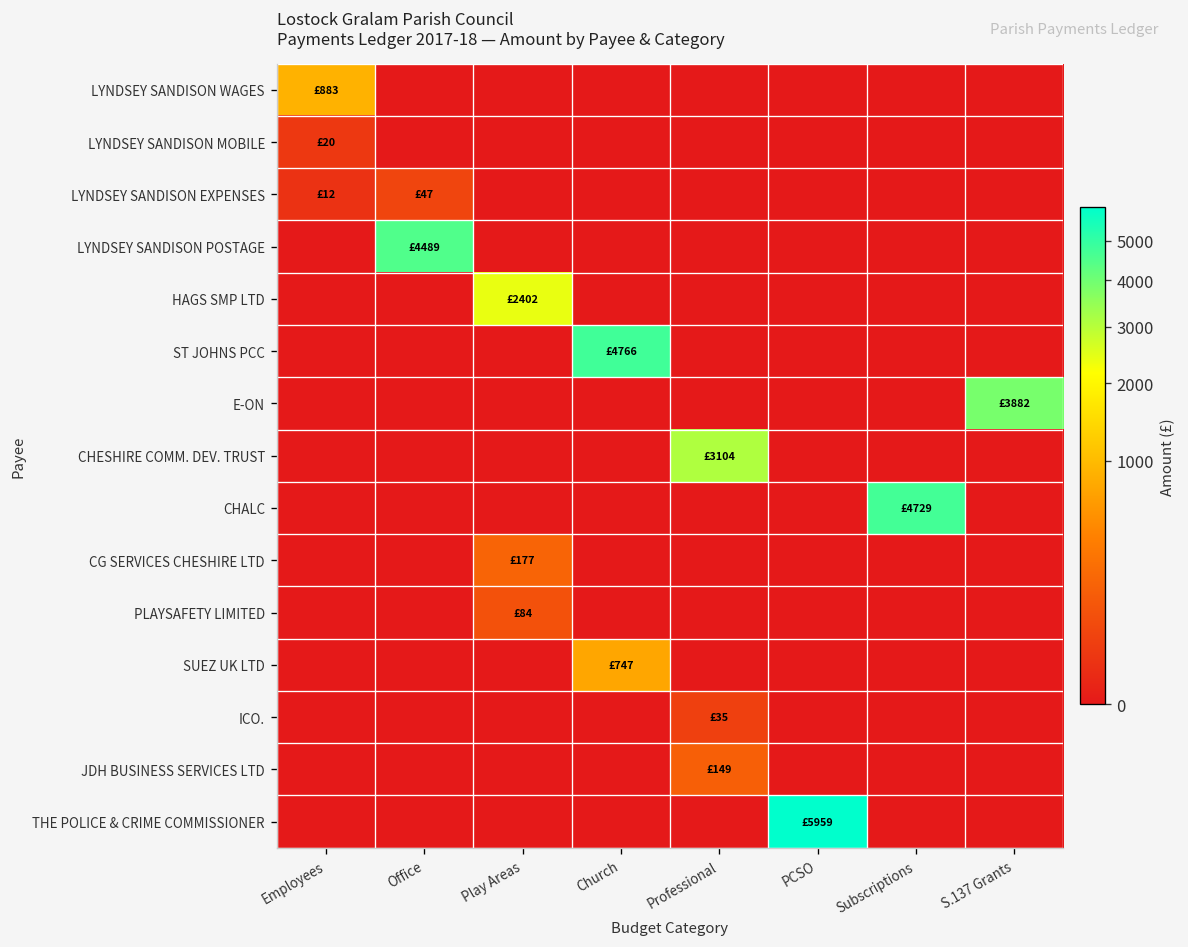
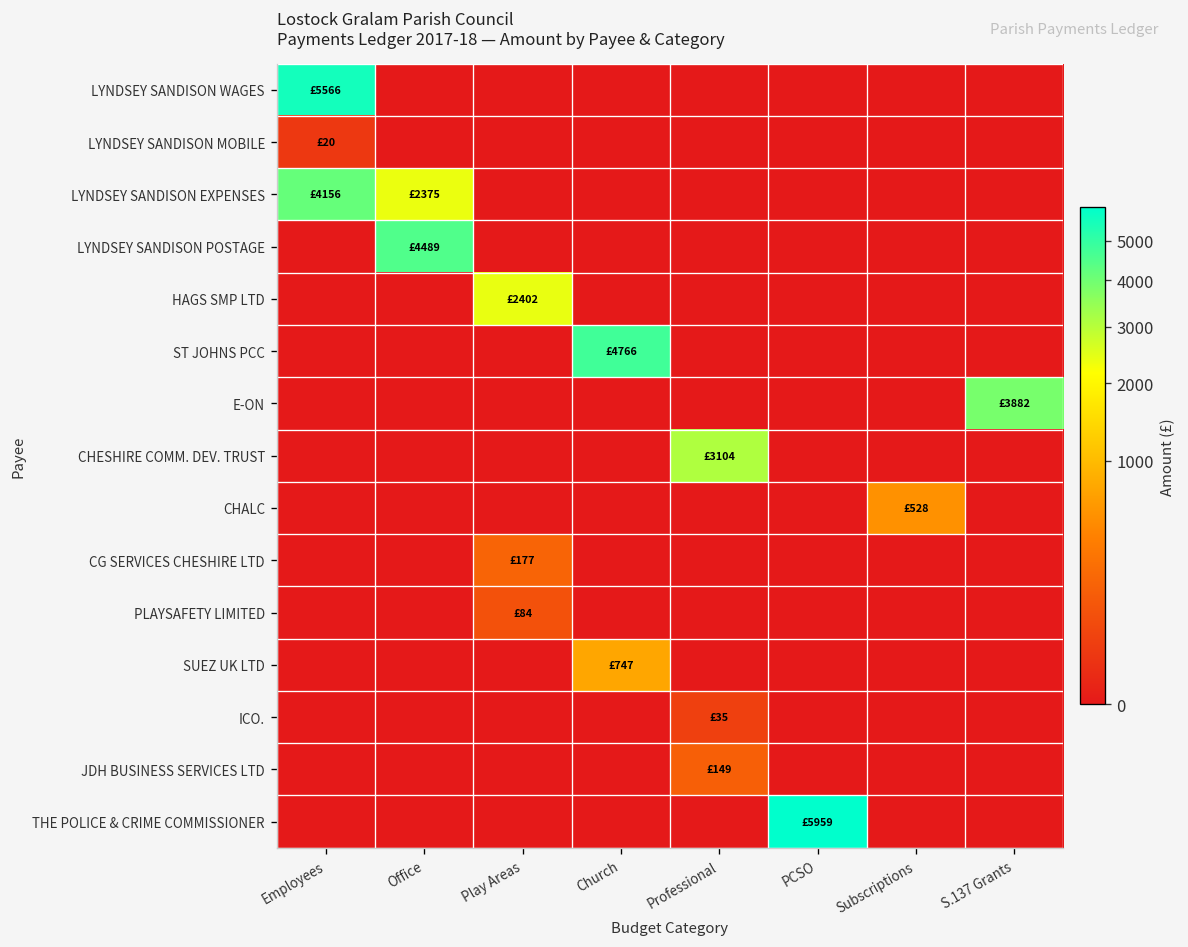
  {
    "LYNDSEY SANDISON WAGES": {
-     "Employees": "£883"
+     "Employees": "£5566"
    },
    "LYNDSEY SANDISON MOBILE": {
      "Employees": "£20"
    },
    "LYNDSEY SANDISON EXPENSES": {
-     "Employees": "£12",
-     "Office": "£47"
+     "Employees": "£4156",
+     "Office": "£2375"
    },
    "LYNDSEY SANDISON POSTAGE": {
      "Office": "£4489"
    },
    "HAGS SMP LTD": {
      "Play Areas": "£2402"
    },
    "ST JOHNS PCC": {
      "Church": "£4766"
    },
    "E-ON": {
      "S.137 Grants": "£3882"
    },
    "CHESHIRE COMM. DEV. TRUST": {
      "Professional": "£3104"
    },
    "CHALC": {
-     "Subscriptions": "£4729"
+     "Subscriptions": "£528"
    },
    "CG SERVICES CHESHIRE LTD": {
      "Play Areas": "£177"
    },
    "PLAYSAFETY LIMITED": {
      "Play Areas": "£84"
    },
    "SUEZ UK LTD": {
      "Church": "£747"
    },
    "ICO.": {
      "Professional": "£35"
    },
    "JDH BUSINESS SERVICES LTD": {
      "Professional": "£149"
    },
    "THE POLICE & CRIME COMMISSIONER": {
      "PCSO": "£5959"
    }
  }
